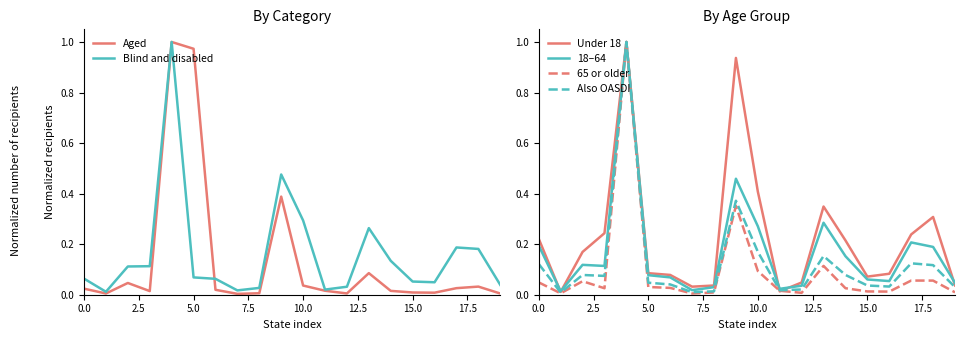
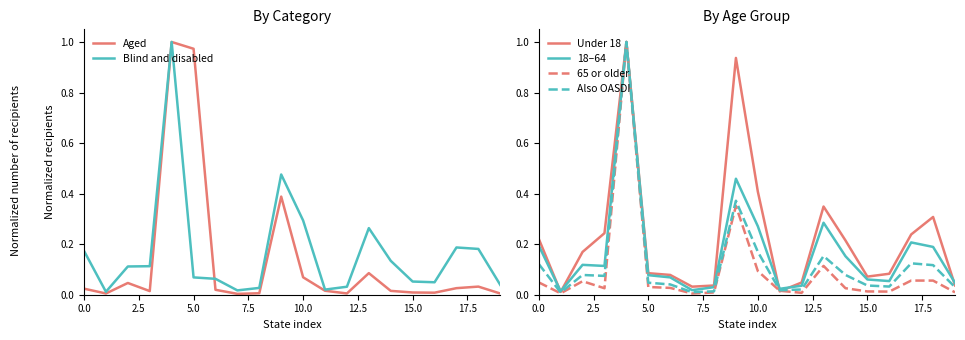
  {
    "By Category": {
      "Aged": {
        "0.0": 0.02,
        "5.0": 0.97,
-       "10.0": 0.04,
+       "10.0": 0.07,
        "15.0": 0.01
      },
      "Blind and disabled": {
-       "0.0": 0.06,
+       "0.0": 0.17,
        "5.0": 0.07,
        "10.0": 0.29,
        "15.0": 0.05
      }
    }
  }
